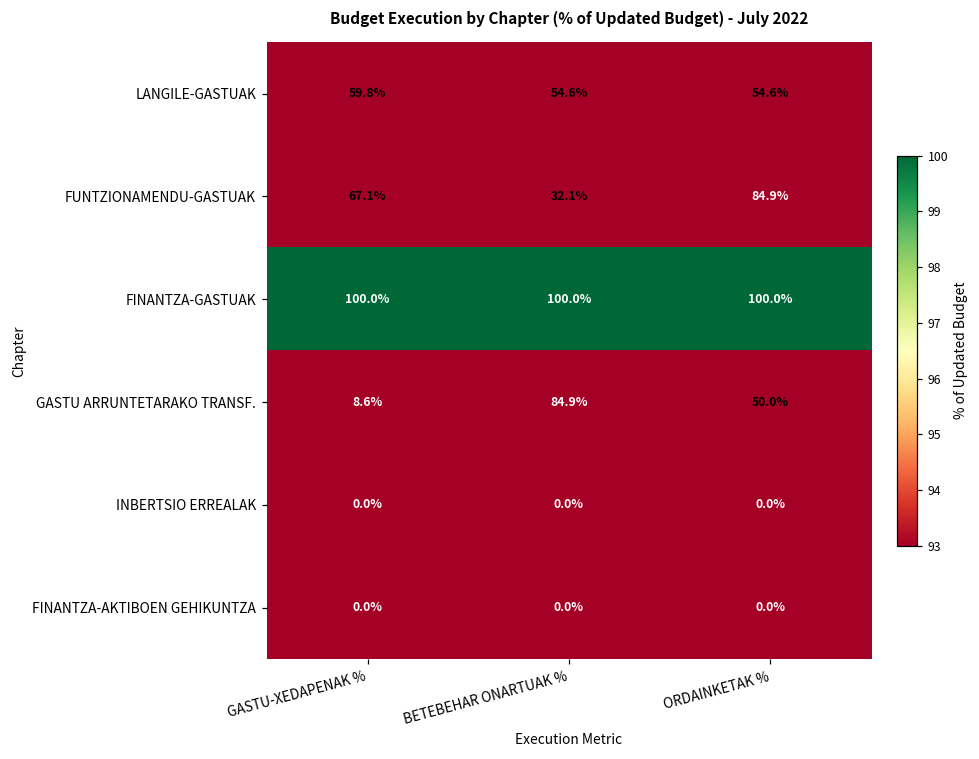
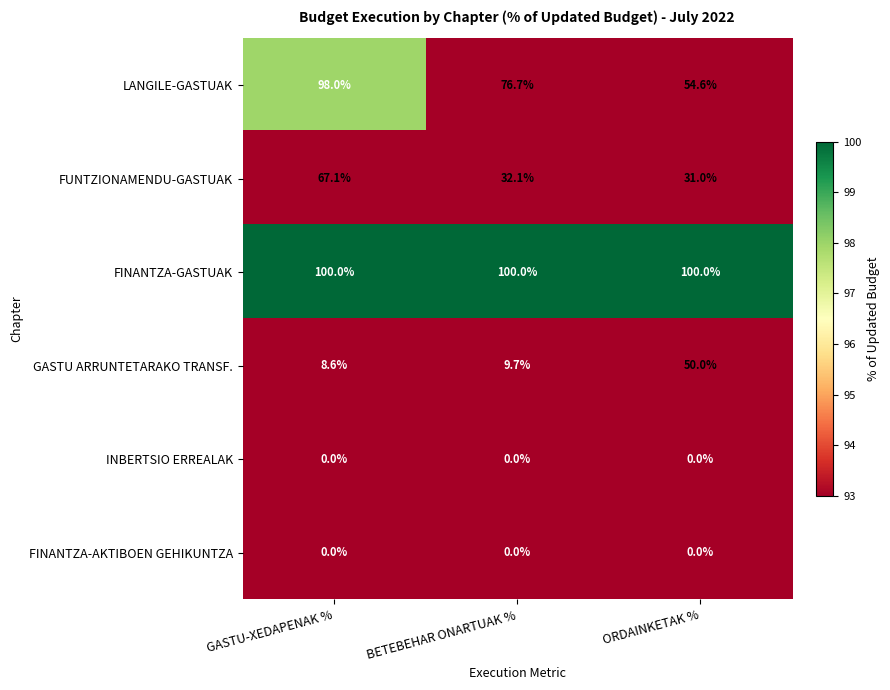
  {
    "LANGILE-GASTUAK": {
-     "GASTU-XEDAPENAK %": "59.8%",
-     "BETEBEHAR ONARTUAK %": "54.6%",
+     "GASTU-XEDAPENAK %": "98.0%",
+     "BETEBEHAR ONARTUAK %": "76.7%",
      "ORDAINKETAK %": "54.6%"
    },
    "FUNTZIONAMENDU-GASTUAK": {
      "GASTU-XEDAPENAK %": "67.1%",
      "BETEBEHAR ONARTUAK %": "32.1%",
-     "ORDAINKETAK %": "84.9%"
+     "ORDAINKETAK %": "31.0%"
    },
    "FINANTZA-GASTUAK": {
      "GASTU-XEDAPENAK %": "100.0%",
      "BETEBEHAR ONARTUAK %": "100.0%",
      "ORDAINKETAK %": "100.0%"
    },
    "GASTU ARRUNTETARAKO TRANSF.": {
      "GASTU-XEDAPENAK %": "8.6%",
-     "BETEBEHAR ONARTUAK %": "84.9%",
+     "BETEBEHAR ONARTUAK %": "9.7%",
      "ORDAINKETAK %": "50.0%"
    },
    "INBERTSIO ERREALAK": {
      "GASTU-XEDAPENAK %": "0.0%",
      "BETEBEHAR ONARTUAK %": "0.0%",
      "ORDAINKETAK %": "0.0%"
    },
    "FINANTZA-AKTIBOEN GEHIKUNTZA": {
      "GASTU-XEDAPENAK %": "0.0%",
      "BETEBEHAR ONARTUAK %": "0.0%",
      "ORDAINKETAK %": "0.0%"
    }
  }
